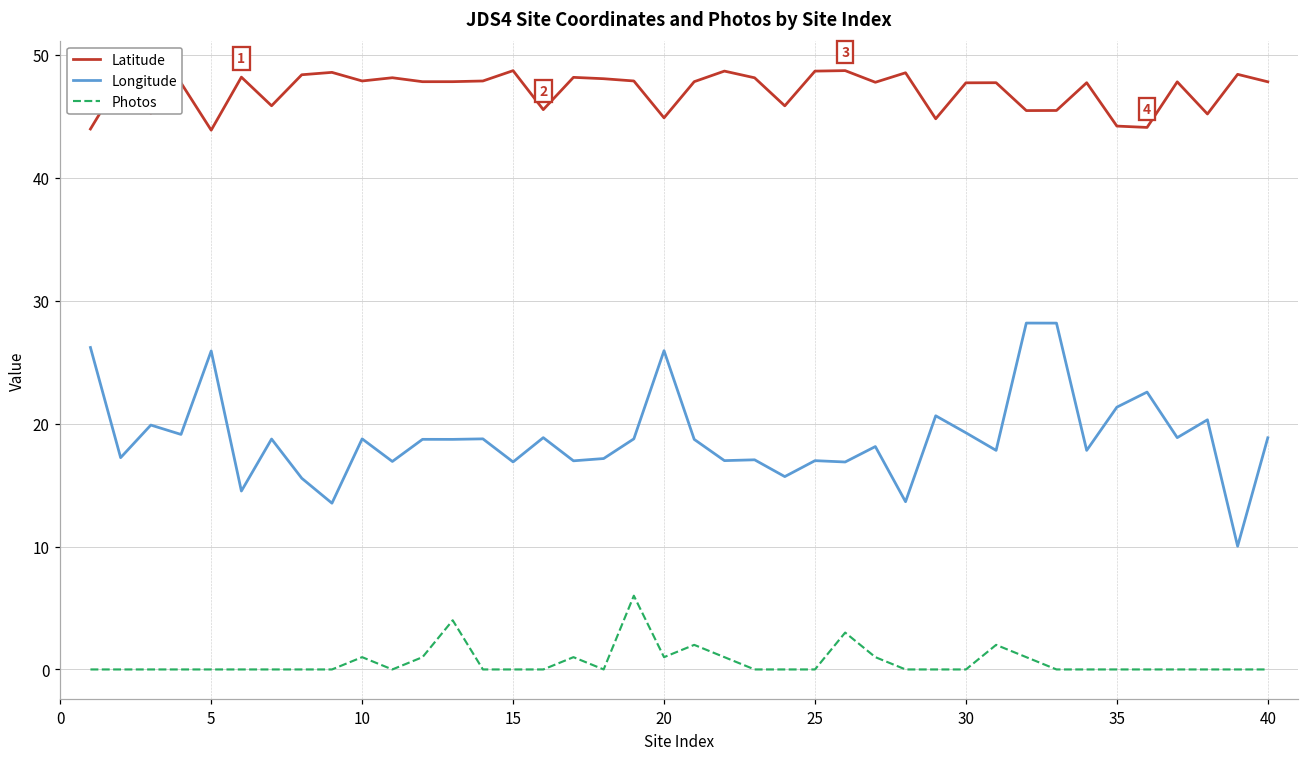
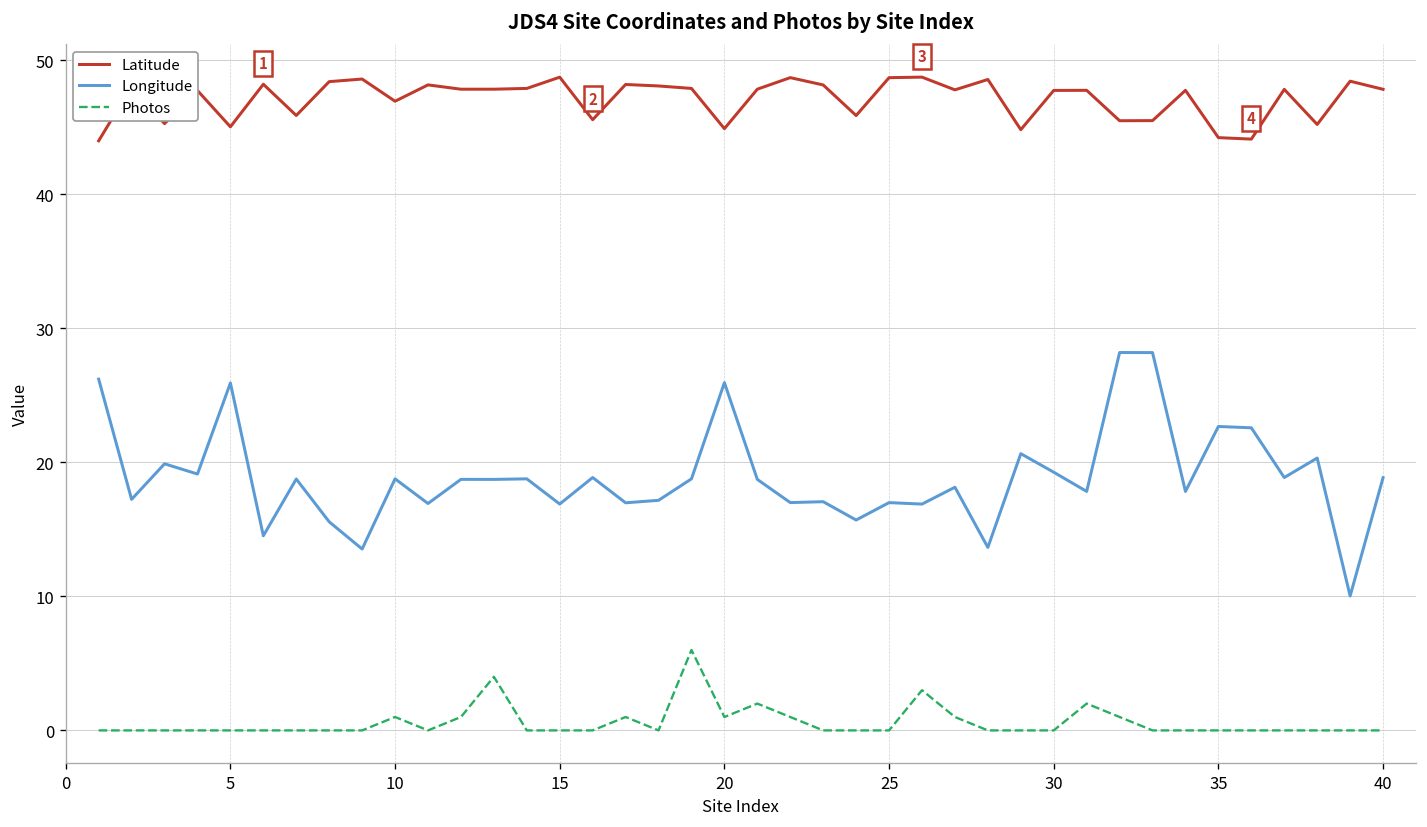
  {
    "Latitude": {
-     "5": 43.9,
-     "10": 47.9,
+     "5": 45.0,
+     "10": 46.9,
      "15": 48.7,
      "20": 44.9,
      "25": 48.7,
      "30": 47.7,
      "35": 44.2,
      "40": 47.8
    },
    "Longitude": {
      "5": 25.9,
      "10": 18.8,
      "15": 16.9,
      "20": 25.9,
      "25": 17.0,
      "30": 19.3,
-     "35": 21.3,
+     "35": 22.7,
      "40": 18.9
    },
    "Photos": {
      "5": 0.0,
      "10": 1.0,
      "15": 0.0,
      "20": 1.0,
      "25": 0.0,
      "30": 0.0,
      "35": 0.0,
      "40": 0.0
    }
  }
